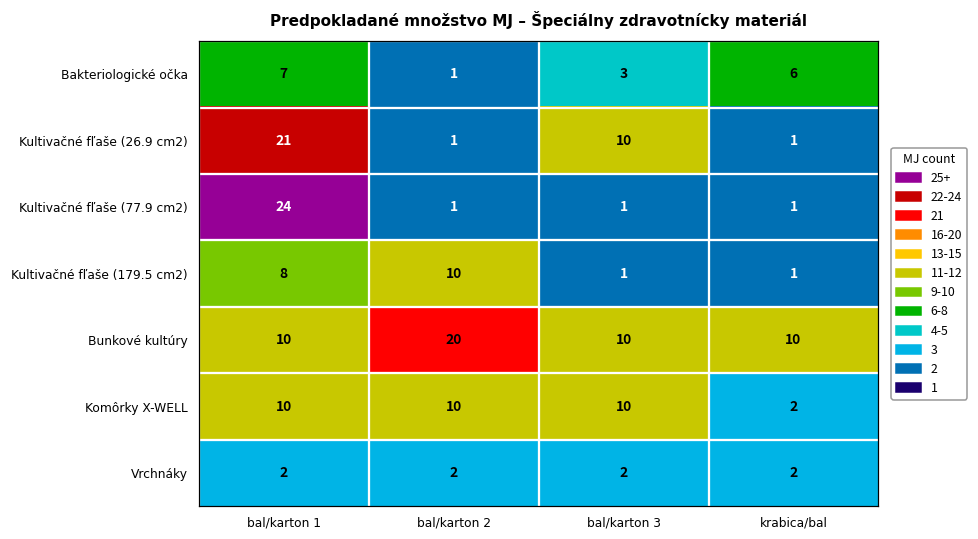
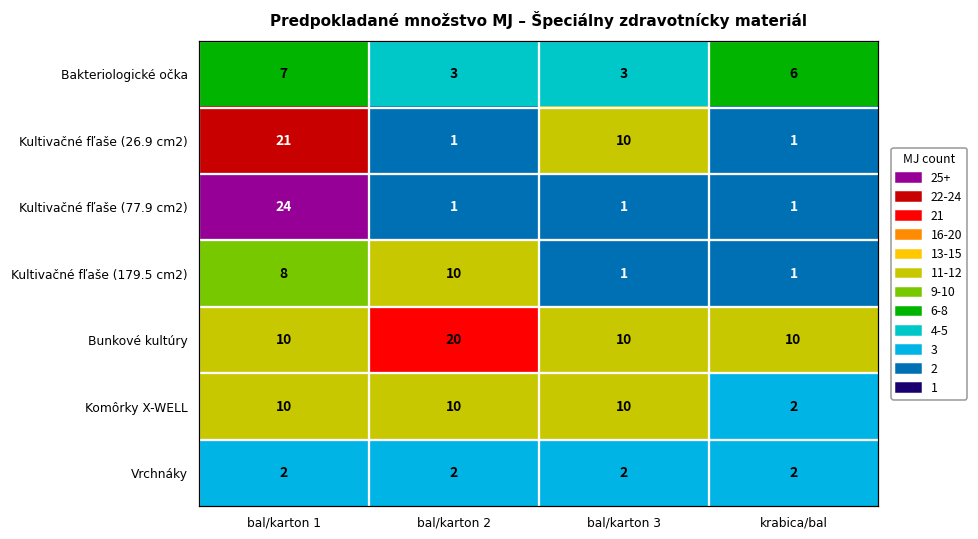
  {
    "Bakteriologické očka": {
      "bal/karton 1": 7,
-     "bal/karton 2": 1,
+     "bal/karton 2": 3,
      "bal/karton 3": 3,
      "krabica/bal": 6
    },
    "Kultivačné fľaše (26.9 cm2)": {
      "bal/karton 1": 21,
      "bal/karton 2": 1,
      "bal/karton 3": 10,
      "krabica/bal": 1
    },
    "Kultivačné fľaše (77.9 cm2)": {
      "bal/karton 1": 24,
      "bal/karton 2": 1,
      "bal/karton 3": 1,
      "krabica/bal": 1
    },
    "Kultivačné fľaše (179.5 cm2)": {
      "bal/karton 1": 8,
      "bal/karton 2": 10,
      "bal/karton 3": 1,
      "krabica/bal": 1
    },
    "Bunkové kultúry": {
      "bal/karton 1": 10,
      "bal/karton 2": 20,
      "bal/karton 3": 10,
      "krabica/bal": 10
    },
    "Komôrky X-WELL": {
      "bal/karton 1": 10,
      "bal/karton 2": 10,
      "bal/karton 3": 10,
      "krabica/bal": 2
    },
    "Vrchnáky": {
      "bal/karton 1": 2,
      "bal/karton 2": 2,
      "bal/karton 3": 2,
      "krabica/bal": 2
    }
  }
